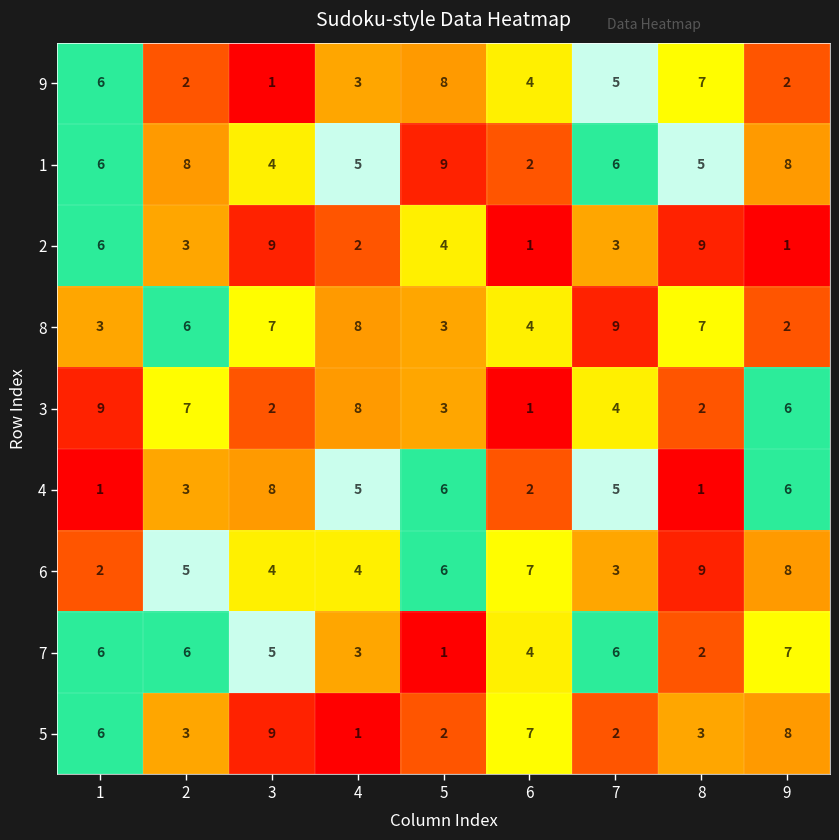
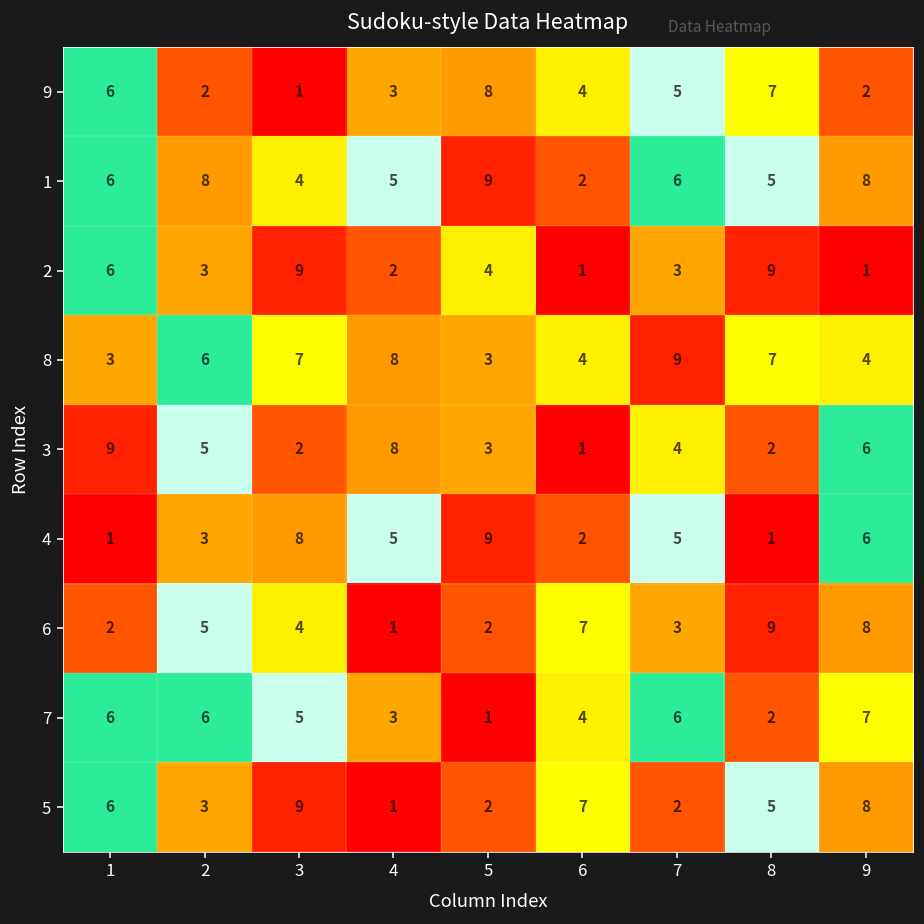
  {
    "9": {
      "1": 6,
      "2": 2,
      "3": 1,
      "4": 3,
      "5": 8,
      "6": 4,
      "7": 5,
      "8": 7,
      "9": 2
    },
    "1": {
      "1": 6,
      "2": 8,
      "3": 4,
      "4": 5,
      "5": 9,
      "6": 2,
      "7": 6,
      "8": 5,
      "9": 8
    },
    "2": {
      "1": 6,
      "2": 3,
      "3": 9,
      "4": 2,
      "5": 4,
      "6": 1,
      "7": 3,
      "8": 9,
      "9": 1
    },
    "8": {
      "1": 3,
      "2": 6,
      "3": 7,
      "4": 8,
      "5": 3,
      "6": 4,
      "7": 9,
      "8": 7,
-     "9": 2
+     "9": 4
    },
    "3": {
      "1": 9,
-     "2": 7,
+     "2": 5,
      "3": 2,
      "4": 8,
      "5": 3,
      "6": 1,
      "7": 4,
      "8": 2,
      "9": 6
    },
    "4": {
      "1": 1,
      "2": 3,
      "3": 8,
      "4": 5,
-     "5": 6,
+     "5": 9,
      "6": 2,
      "7": 5,
      "8": 1,
      "9": 6
    },
    "6": {
      "1": 2,
      "2": 5,
      "3": 4,
-     "4": 4,
-     "5": 6,
+     "4": 1,
+     "5": 2,
      "6": 7,
      "7": 3,
      "8": 9,
      "9": 8
    },
    "7": {
      "1": 6,
      "2": 6,
      "3": 5,
      "4": 3,
      "5": 1,
      "6": 4,
      "7": 6,
      "8": 2,
      "9": 7
    },
    "5": {
      "1": 6,
      "2": 3,
      "3": 9,
      "4": 1,
      "5": 2,
      "6": 7,
      "7": 2,
-     "8": 3,
+     "8": 5,
      "9": 8
    }
  }
